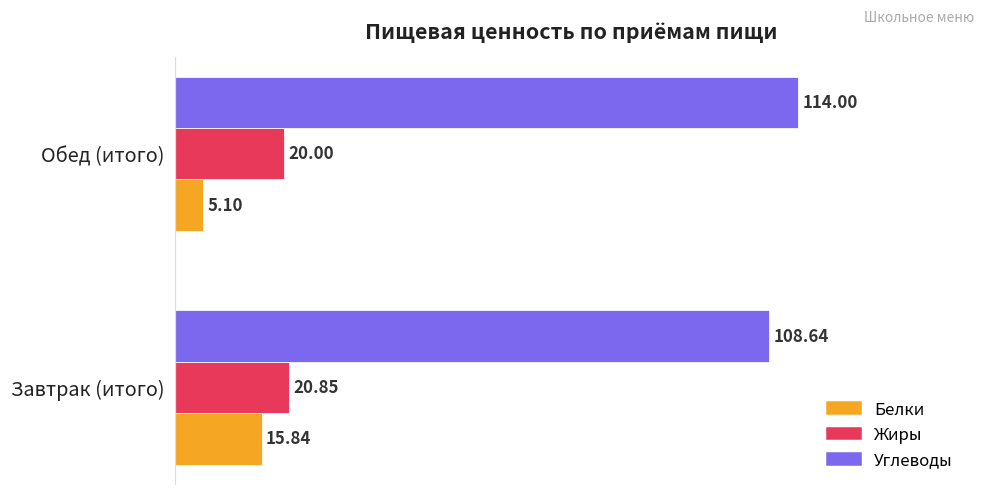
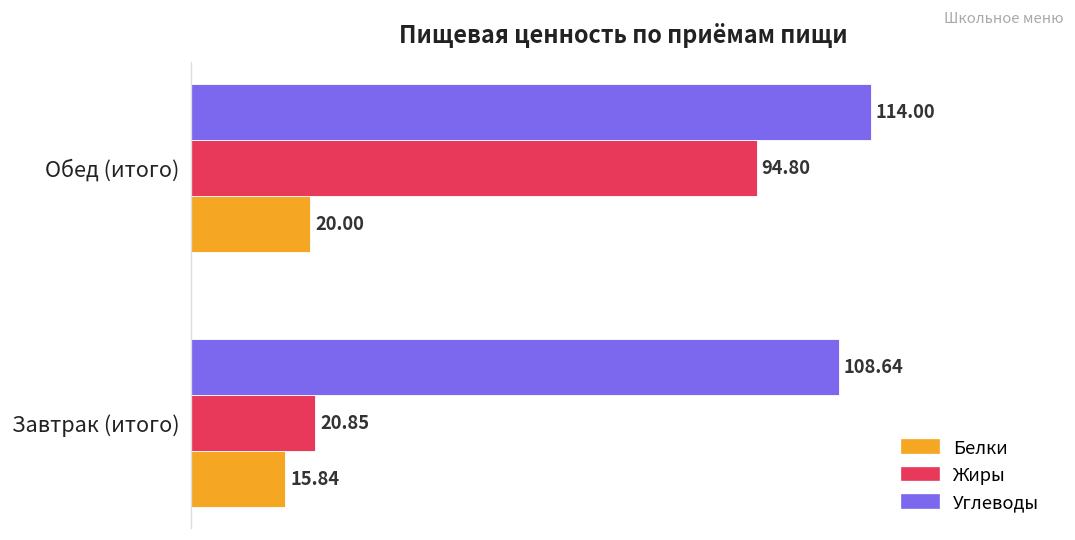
  {
    "Белки": {
-     "Обед (итого)": 5.10,
+     "Обед (итого)": 20.00,
      "Завтрак (итого)": 15.84
    },
    "Жиры": {
-     "Обед (итого)": 20.00,
+     "Обед (итого)": 94.80,
      "Завтрак (итого)": 20.85
    },
    "Углеводы": {
      "Обед (итого)": 114.00,
      "Завтрак (итого)": 108.64
    }
  }
